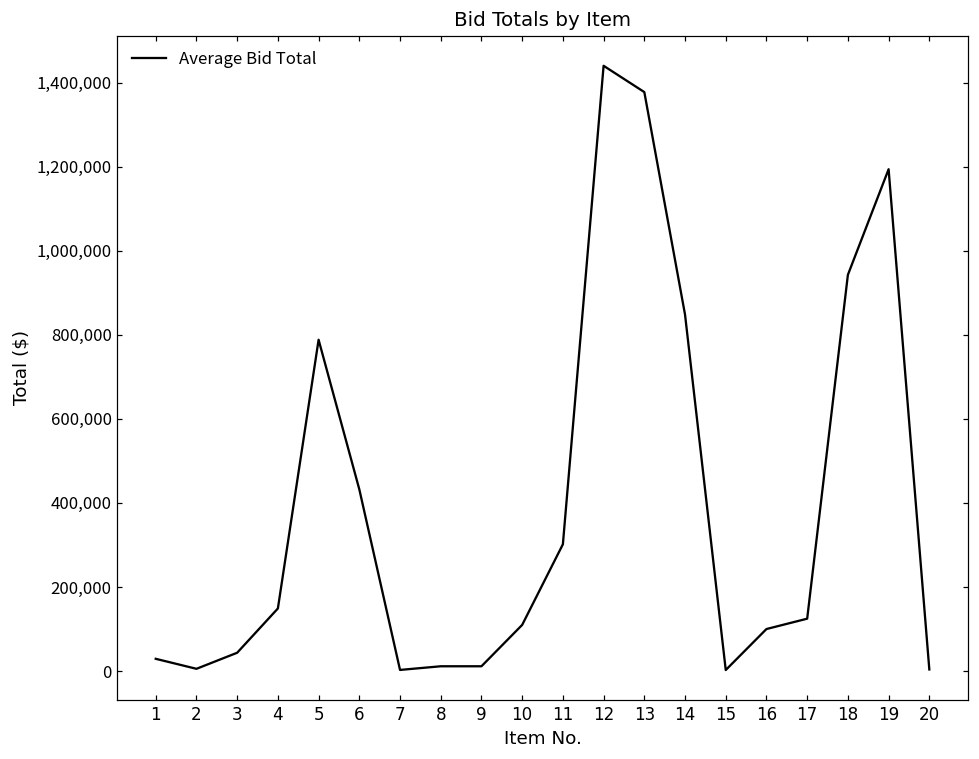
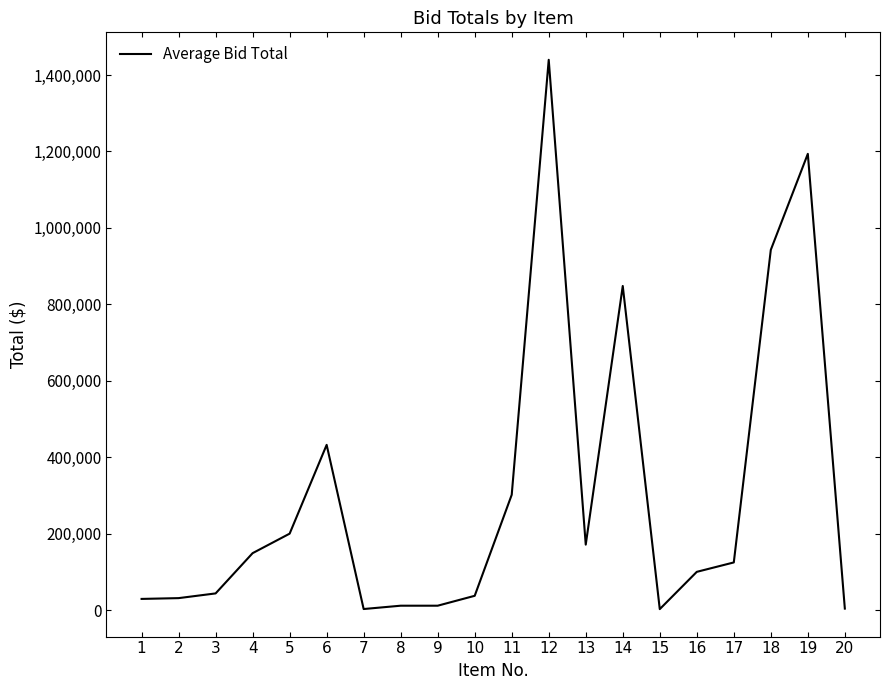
  {
    "1": "30,000",
-   "2": "10,000",
+   "2": "30,000",
    "3": "40,000",
    "4": "150,000",
-   "5": "790,000",
+   "5": "200,000",
    "6": "430,000",
    "7": "0",
    "8": "10,000",
    "9": "10,000",
-   "10": "110,000",
+   "10": "40,000",
    "11": "300,000",
    "12": "1,440,000",
-   "13": "1,380,000",
+   "13": "170,000",
    "14": "850,000",
    "15": "0",
    "16": "100,000",
    "17": "120,000",
    "18": "940,000",
    "19": "1,190,000",
    "20": "0"
  }
